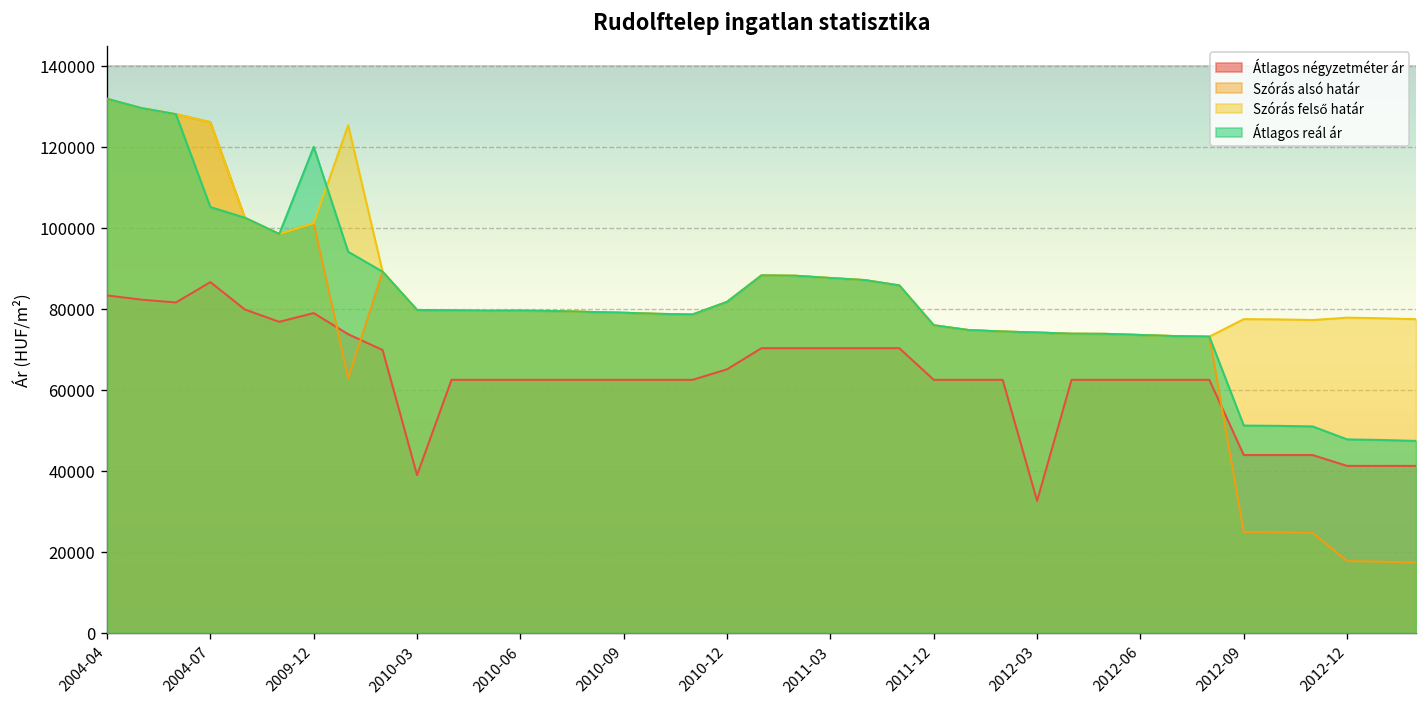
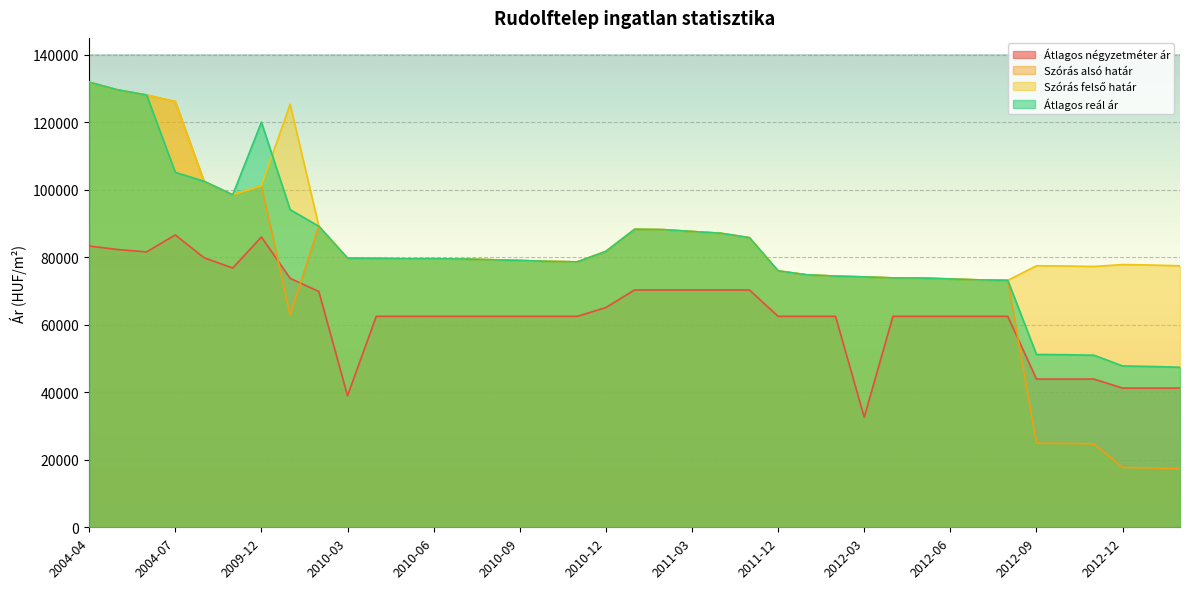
  {
    "Átlagos négyzetméter ár": {
      "2004-04": 83000,
      "2004-07": 87000,
-     "2009-12": 79000,
+     "2009-12": 86000,
      "2010-03": 39000,
      "2010-06": 63000,
      "2010-09": 63000,
      "2010-12": 65000,
      "2011-03": 70000,
      "2011-12": 63000,
      "2012-03": 33000,
      "2012-06": 63000,
      "2012-09": 44000,
      "2012-12": 41000
    },
    "Átlagos reál ár": {
      "2004-07": 105000,
      "2009-12": 120000,
      "2012-09": 51000,
      "2012-12": 48000
    }
  }
